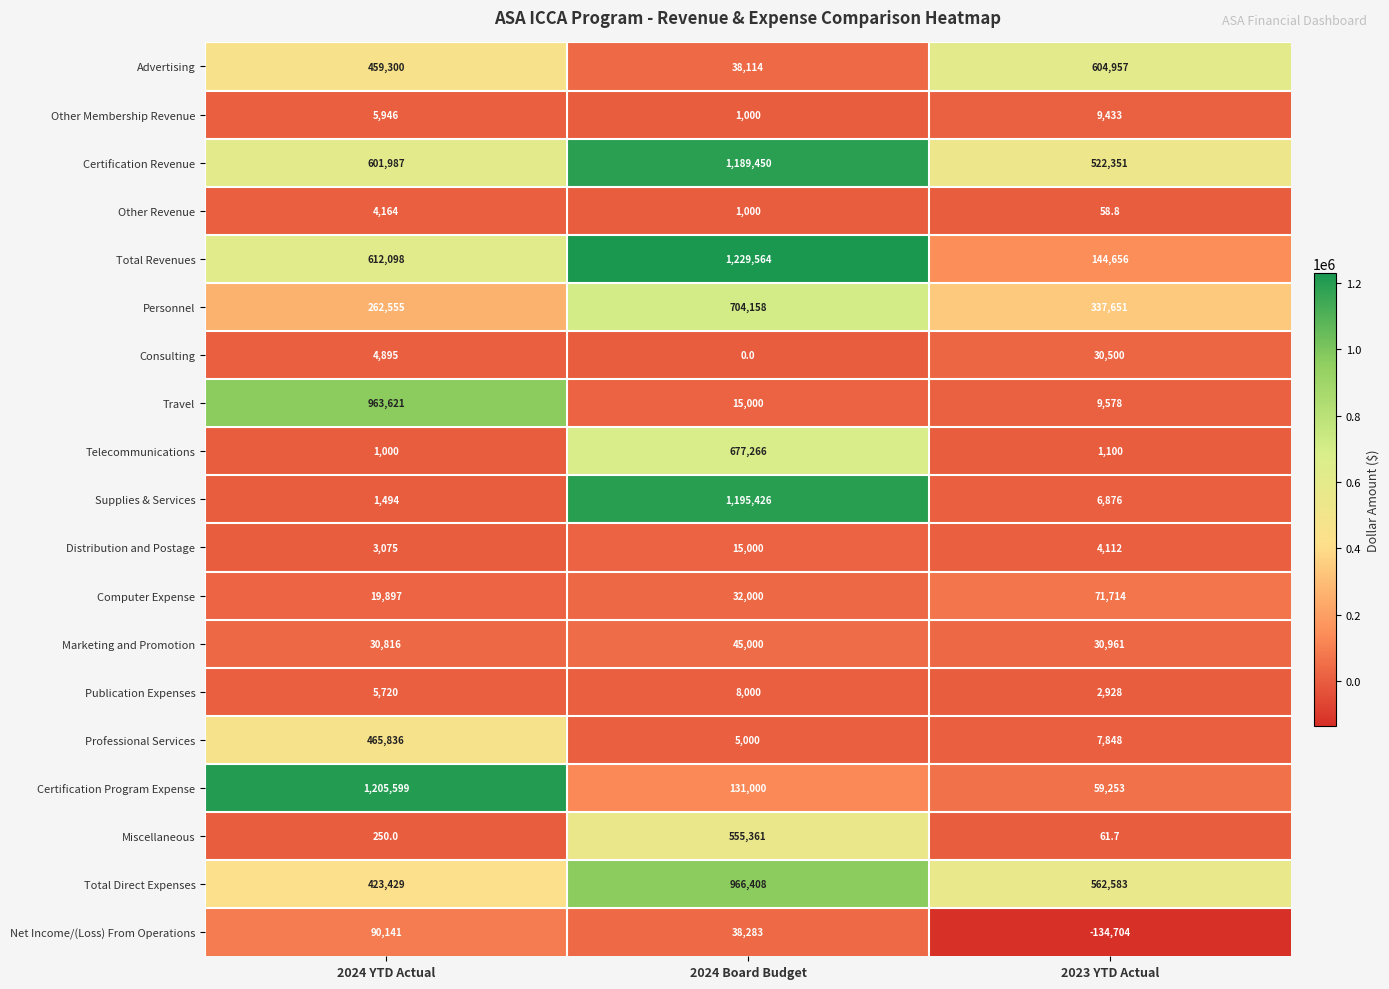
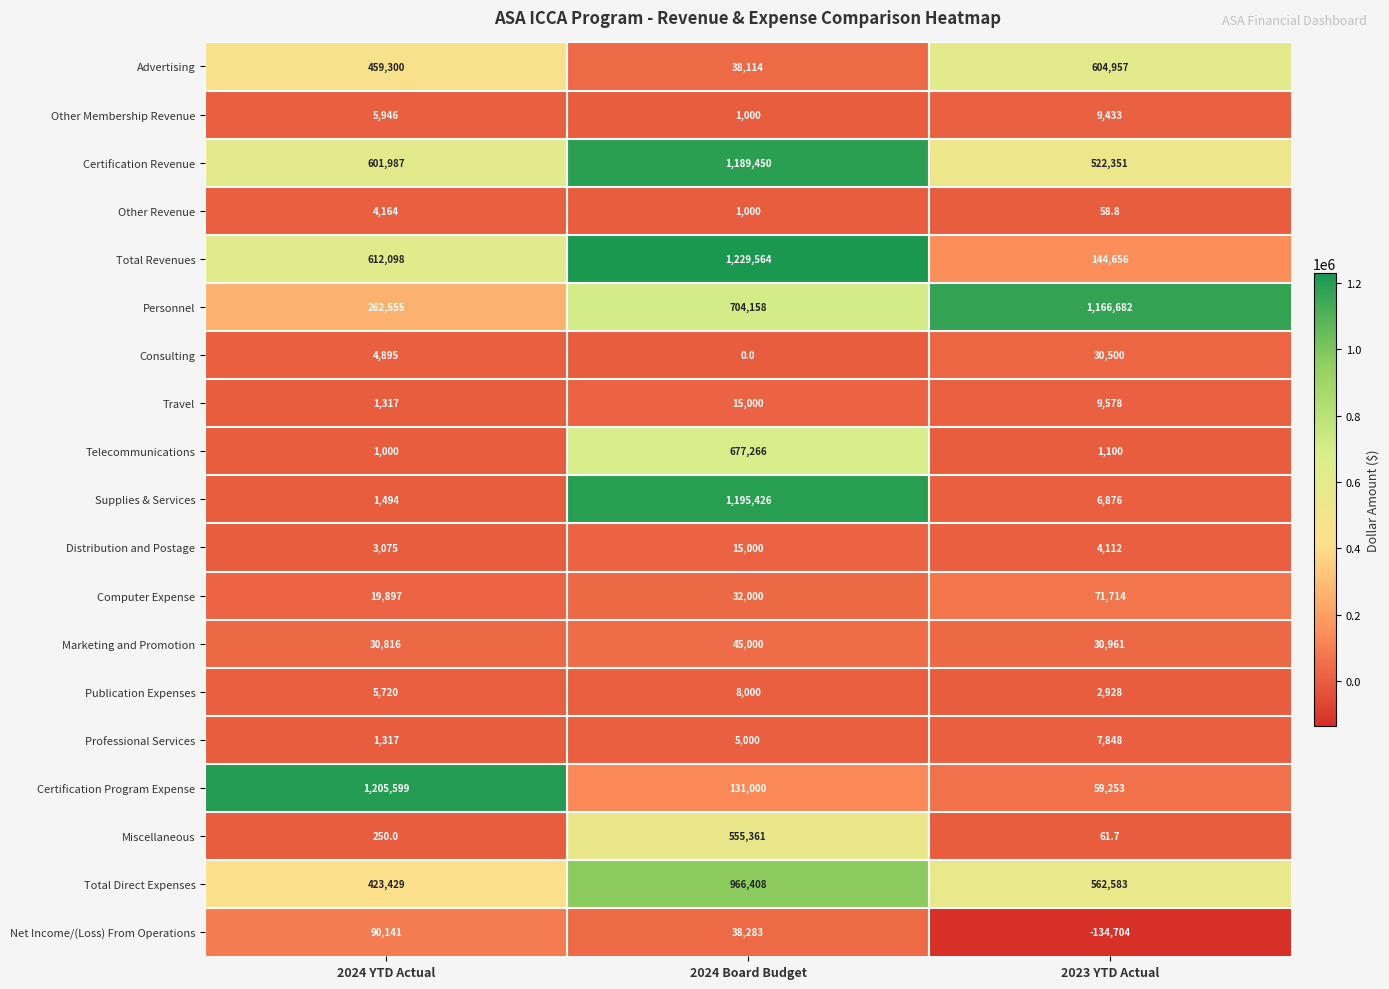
  {
    "Advertising": {
      "2024 YTD Actual": "459,300",
      "2024 Board Budget": "38,114",
      "2023 YTD Actual": "604,957"
    },
    "Other Membership Revenue": {
      "2024 YTD Actual": "5,946",
      "2024 Board Budget": "1,000",
      "2023 YTD Actual": "9,433"
    },
    "Certification Revenue": {
      "2024 YTD Actual": "601,987",
      "2024 Board Budget": "1,189,450",
      "2023 YTD Actual": "522,351"
    },
    "Other Revenue": {
      "2024 YTD Actual": "4,164",
      "2024 Board Budget": "1,000",
      "2023 YTD Actual": "58.8"
    },
    "Total Revenues": {
      "2024 YTD Actual": "612,098",
      "2024 Board Budget": "1,229,564",
      "2023 YTD Actual": "144,656"
    },
    "Personnel": {
      "2024 YTD Actual": "262,555",
      "2024 Board Budget": "704,158",
-     "2023 YTD Actual": "337,651"
+     "2023 YTD Actual": "1,166,682"
    },
    "Consulting": {
      "2024 YTD Actual": "4,895",
      "2024 Board Budget": "0.0",
      "2023 YTD Actual": "30,500"
    },
    "Travel": {
-     "2024 YTD Actual": "963,621",
+     "2024 YTD Actual": "1,317",
      "2024 Board Budget": "15,000",
      "2023 YTD Actual": "9,578"
    },
    "Telecommunications": {
      "2024 YTD Actual": "1,000",
      "2024 Board Budget": "677,266",
      "2023 YTD Actual": "1,100"
    },
    "Supplies & Services": {
      "2024 YTD Actual": "1,494",
      "2024 Board Budget": "1,195,426",
      "2023 YTD Actual": "6,876"
    },
    "Distribution and Postage": {
      "2024 YTD Actual": "3,075",
      "2024 Board Budget": "15,000",
      "2023 YTD Actual": "4,112"
    },
    "Computer Expense": {
      "2024 YTD Actual": "19,897",
      "2024 Board Budget": "32,000",
      "2023 YTD Actual": "71,714"
    },
    "Marketing and Promotion": {
      "2024 YTD Actual": "30,816",
      "2024 Board Budget": "45,000",
      "2023 YTD Actual": "30,961"
    },
    "Publication Expenses": {
      "2024 YTD Actual": "5,720",
      "2024 Board Budget": "8,000",
      "2023 YTD Actual": "2,928"
    },
    "Professional Services": {
-     "2024 YTD Actual": "465,836",
+     "2024 YTD Actual": "1,317",
      "2024 Board Budget": "5,000",
      "2023 YTD Actual": "7,848"
    },
    "Certification Program Expense": {
      "2024 YTD Actual": "1,205,599",
      "2024 Board Budget": "131,000",
      "2023 YTD Actual": "59,253"
    },
    "Miscellaneous": {
      "2024 YTD Actual": "250.0",
      "2024 Board Budget": "555,361",
      "2023 YTD Actual": "61.7"
    },
    "Total Direct Expenses": {
      "2024 YTD Actual": "423,429",
      "2024 Board Budget": "966,408",
      "2023 YTD Actual": "562,583"
    },
    "Net Income/(Loss) From Operations": {
      "2024 YTD Actual": "90,141",
      "2024 Board Budget": "38,283",
      "2023 YTD Actual": "-134,704"
    }
  }
